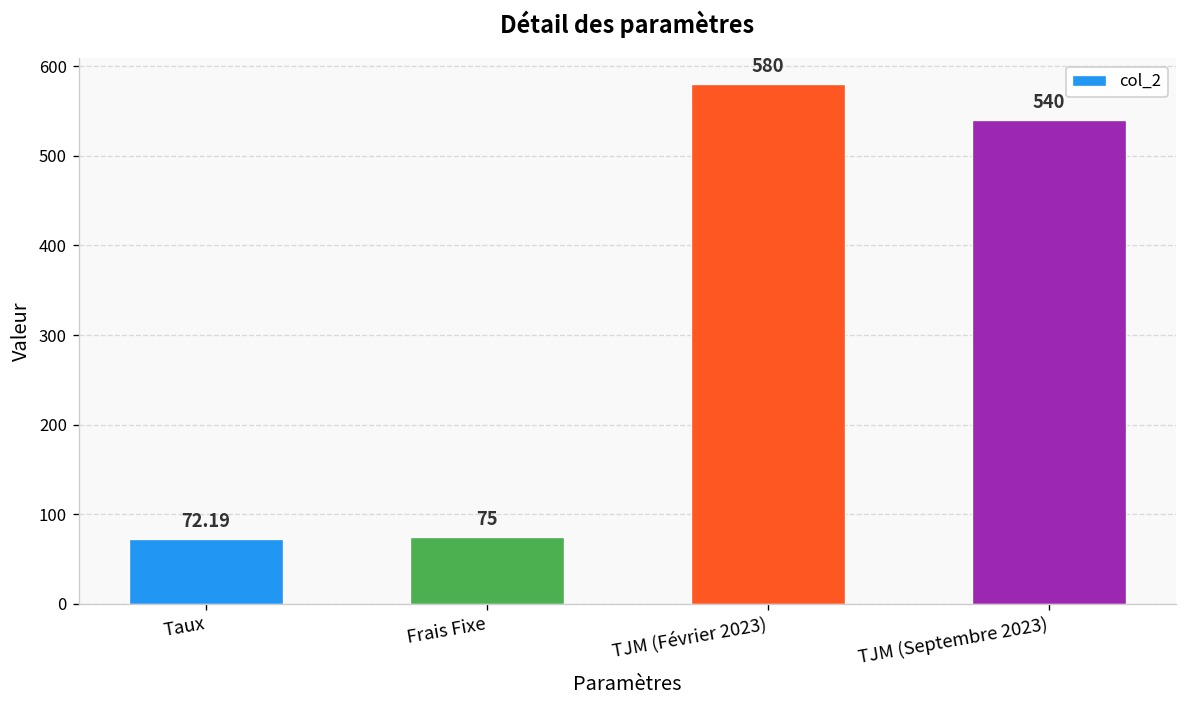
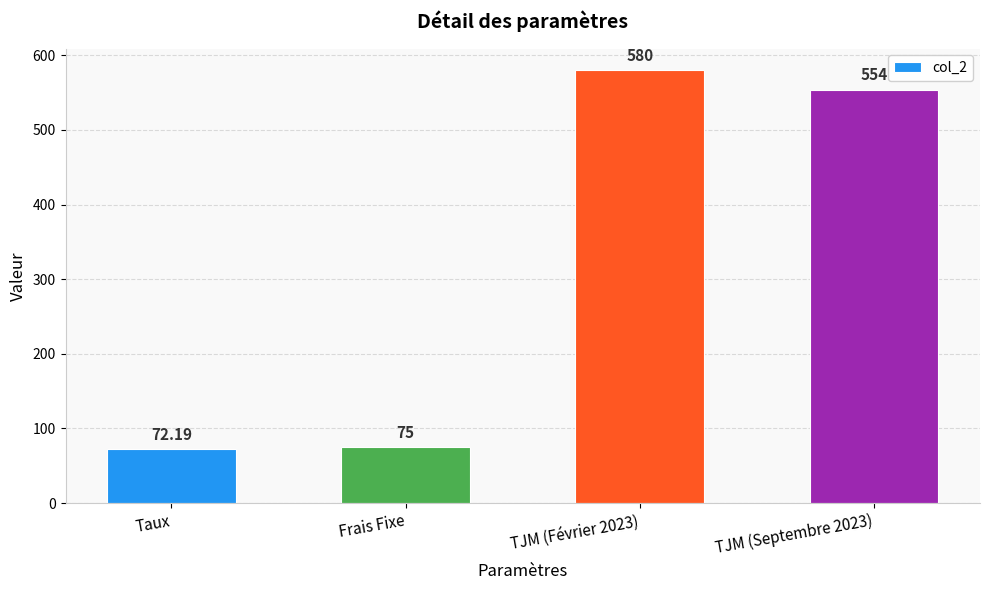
  {
    "Taux": 72.19,
    "Frais Fixe": 75,
    "TJM (Février 2023)": 580,
-   "TJM (Septembre 2023)": 540
+   "TJM (Septembre 2023)": 554
  }
